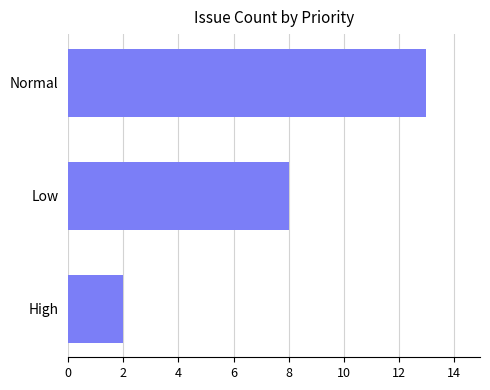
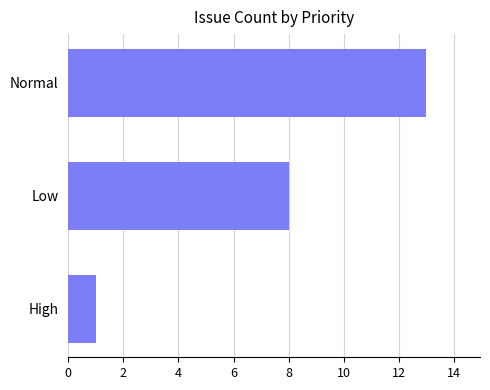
  {
    "Normal": 13,
    "Low": 8,
-   "High": 2
+   "High": 1
  }
